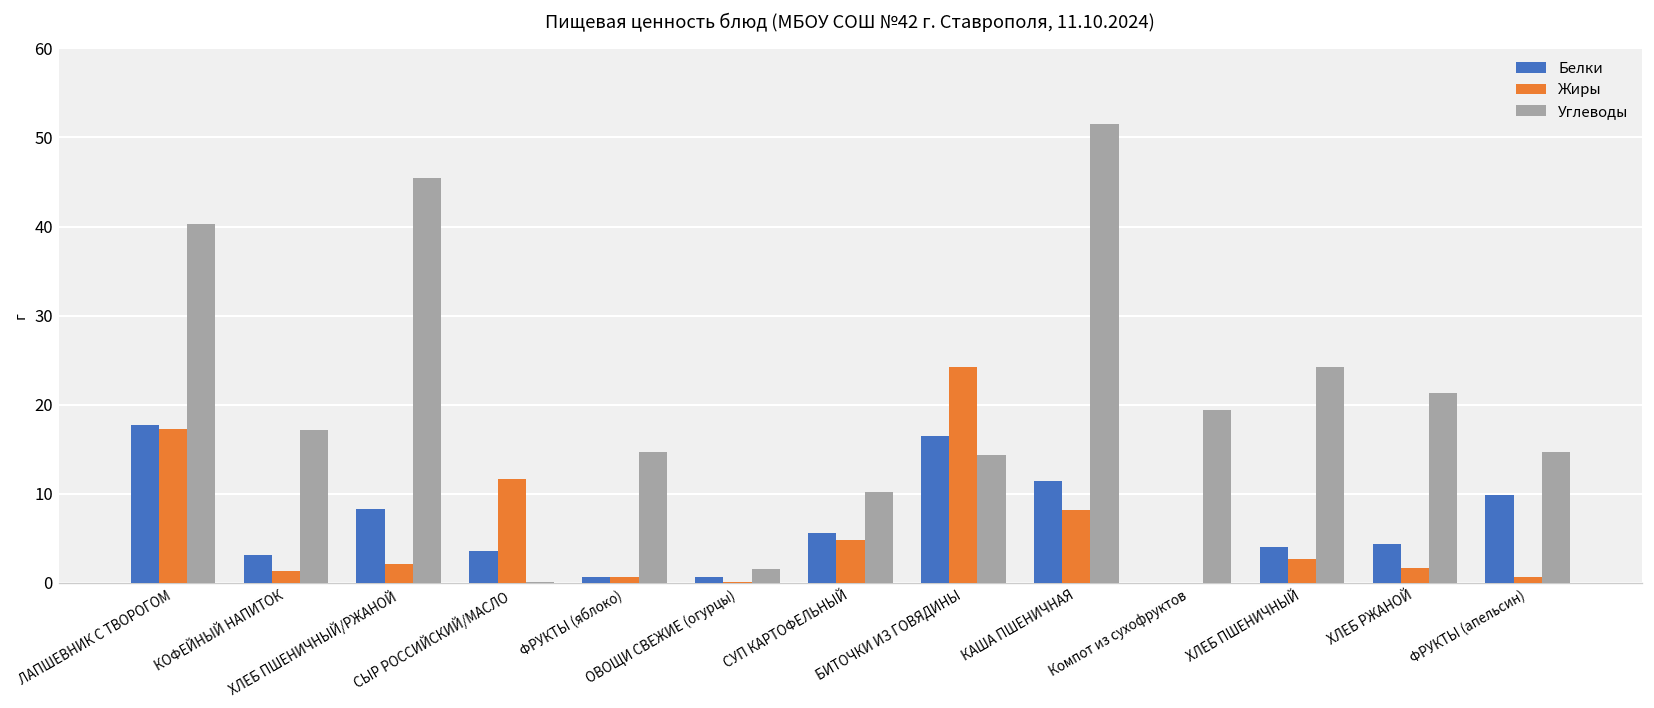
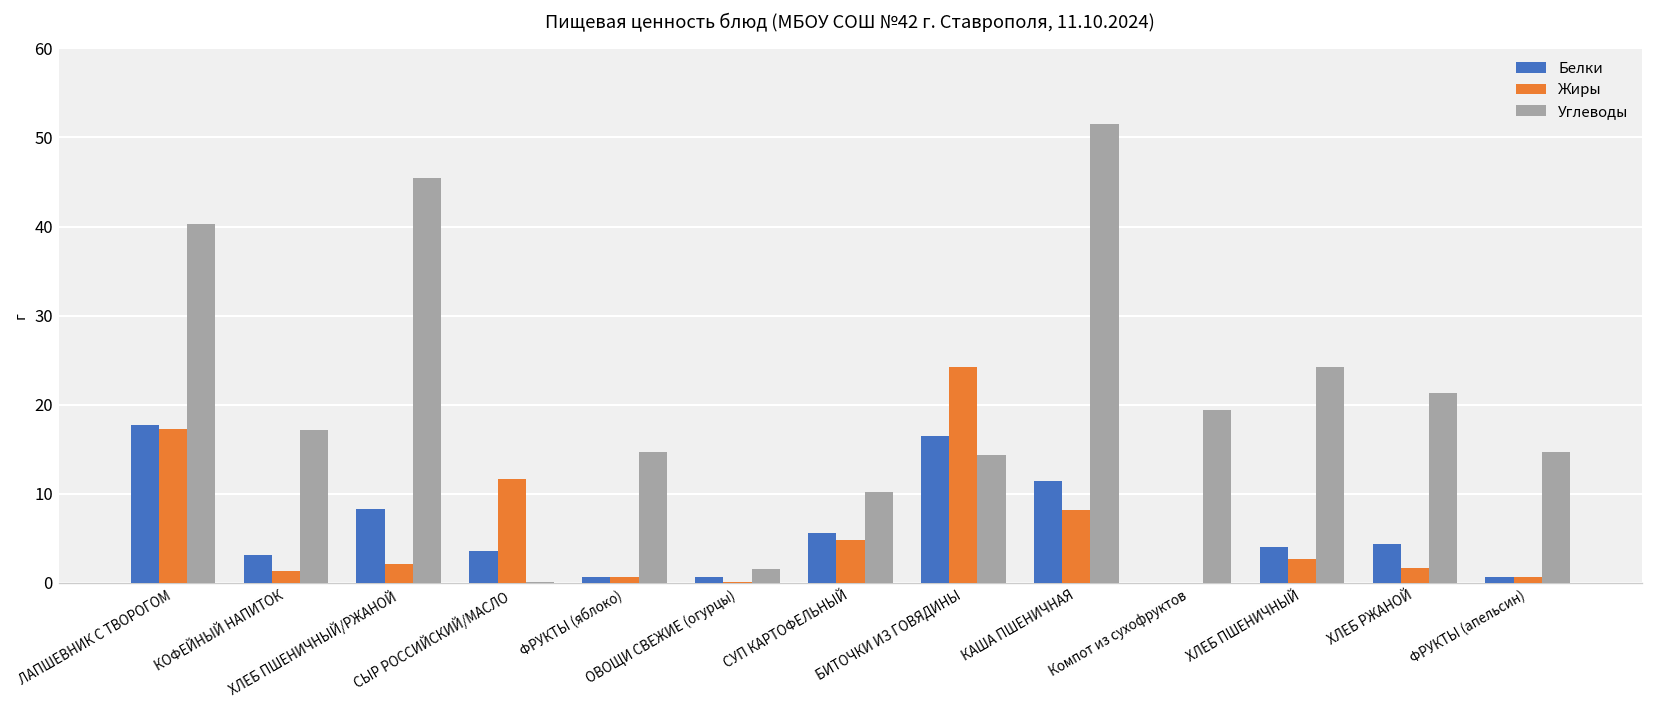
  {
    "Белки": {
      "ЛАПШЕВНИК С ТВОРОГОМ": 18,
      "КОФЕЙНЫЙ НАПИТОК": 3,
      "ХЛЕБ ПШЕНИЧНЫЙ/РЖАНОЙ": 8,
      "СЫР РОССИЙСКИЙ/МАСЛО": 4,
      "ФРУКТЫ (яблоко)": 1,
      "ОВОЩИ СВЕЖИЕ (огурцы)": 1,
      "СУП КАРТОФЕЛЬНЫЙ": 6,
      "БИТОЧКИ ИЗ ГОВЯДИНЫ": 17,
      "КАША ПШЕНИЧНАЯ": 11,
      "Компот из сухофруктов": 0,
      "ХЛЕБ ПШЕНИЧНЫЙ": 4,
      "ХЛЕБ РЖАНОЙ": 4,
-     "ФРУКТЫ (апельсин)": 10
+     "ФРУКТЫ (апельсин)": 1
    },
    "Жиры": {
      "ЛАПШЕВНИК С ТВОРОГОМ": 17,
      "КОФЕЙНЫЙ НАПИТОК": 1,
      "ХЛЕБ ПШЕНИЧНЫЙ/РЖАНОЙ": 2,
      "СЫР РОССИЙСКИЙ/МАСЛО": 12,
      "ФРУКТЫ (яблоко)": 1,
      "СУП КАРТОФЕЛЬНЫЙ": 5,
      "БИТОЧКИ ИЗ ГОВЯДИНЫ": 24,
      "КАША ПШЕНИЧНАЯ": 8,
      "Компот из сухофруктов": 0,
      "ХЛЕБ ПШЕНИЧНЫЙ": 3,
      "ХЛЕБ РЖАНОЙ": 2,
      "ФРУКТЫ (апельсин)": 1
    },
    "Углеводы": {
      "ЛАПШЕВНИК С ТВОРОГОМ": 40,
      "КОФЕЙНЫЙ НАПИТОК": 17,
      "ХЛЕБ ПШЕНИЧНЫЙ/РЖАНОЙ": 45,
      "ФРУКТЫ (яблоко)": 15,
      "ОВОЩИ СВЕЖИЕ (огурцы)": 2,
      "СУП КАРТОФЕЛЬНЫЙ": 10,
      "БИТОЧКИ ИЗ ГОВЯДИНЫ": 14,
      "КАША ПШЕНИЧНАЯ": 52,
      "Компот из сухофруктов": 19,
      "ХЛЕБ ПШЕНИЧНЫЙ": 24,
      "ХЛЕБ РЖАНОЙ": 21,
      "ФРУКТЫ (апельсин)": 15
    }
  }
